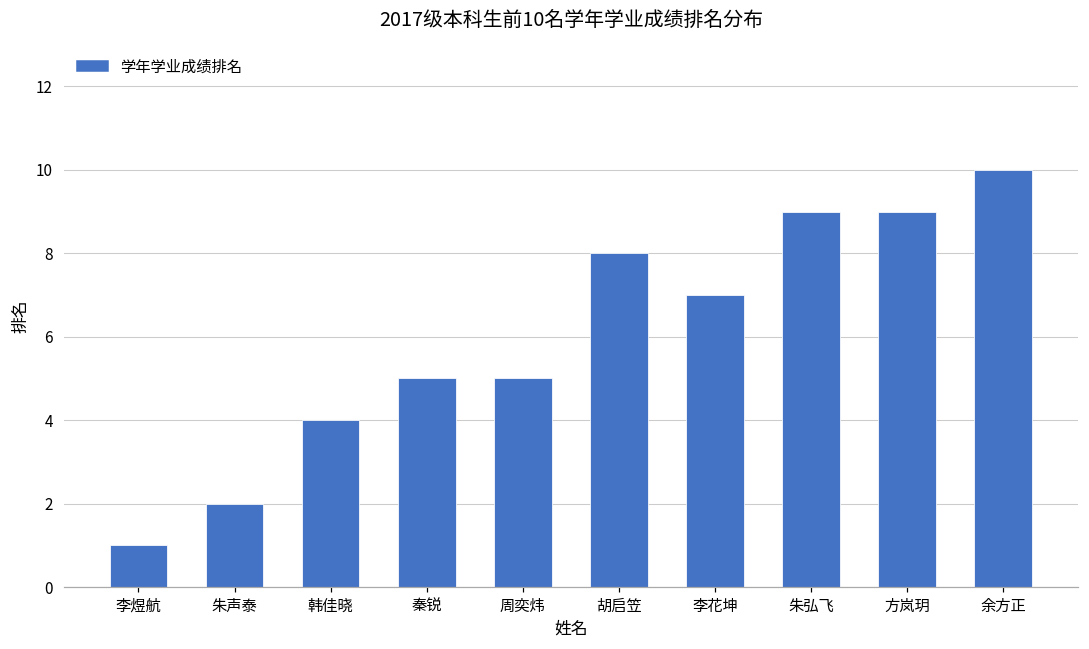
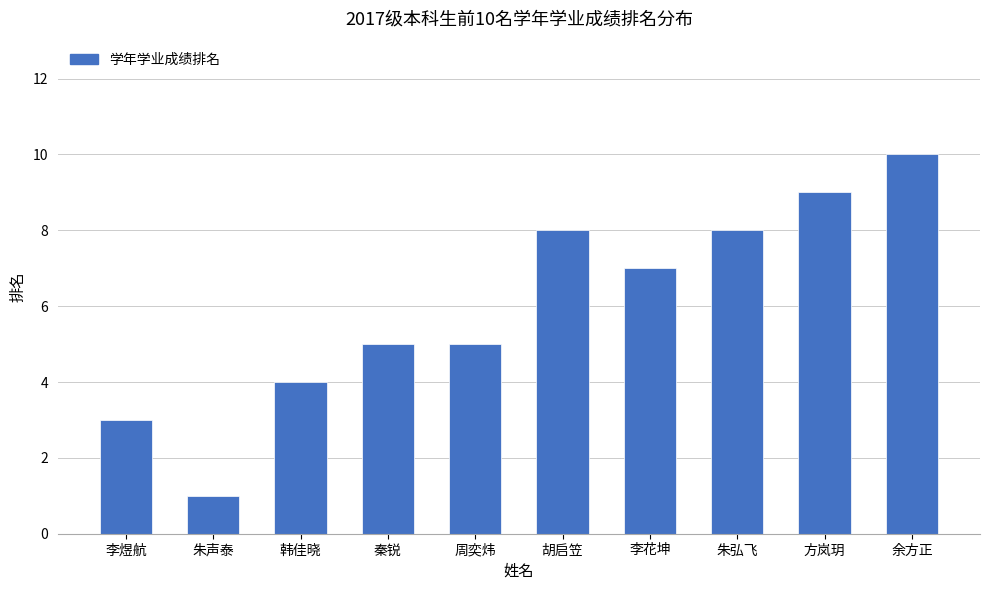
  {
-   "李煜航": 1,
-   "朱声泰": 2,
+   "李煜航": 3,
+   "朱声泰": 1,
    "韩佳晓": 4,
    "秦锐": 5,
    "周奕炜": 5,
    "胡启笠": 8,
    "李花坤": 7,
-   "朱弘飞": 9,
+   "朱弘飞": 8,
    "方岚玥": 9,
    "余方正": 10
  }
